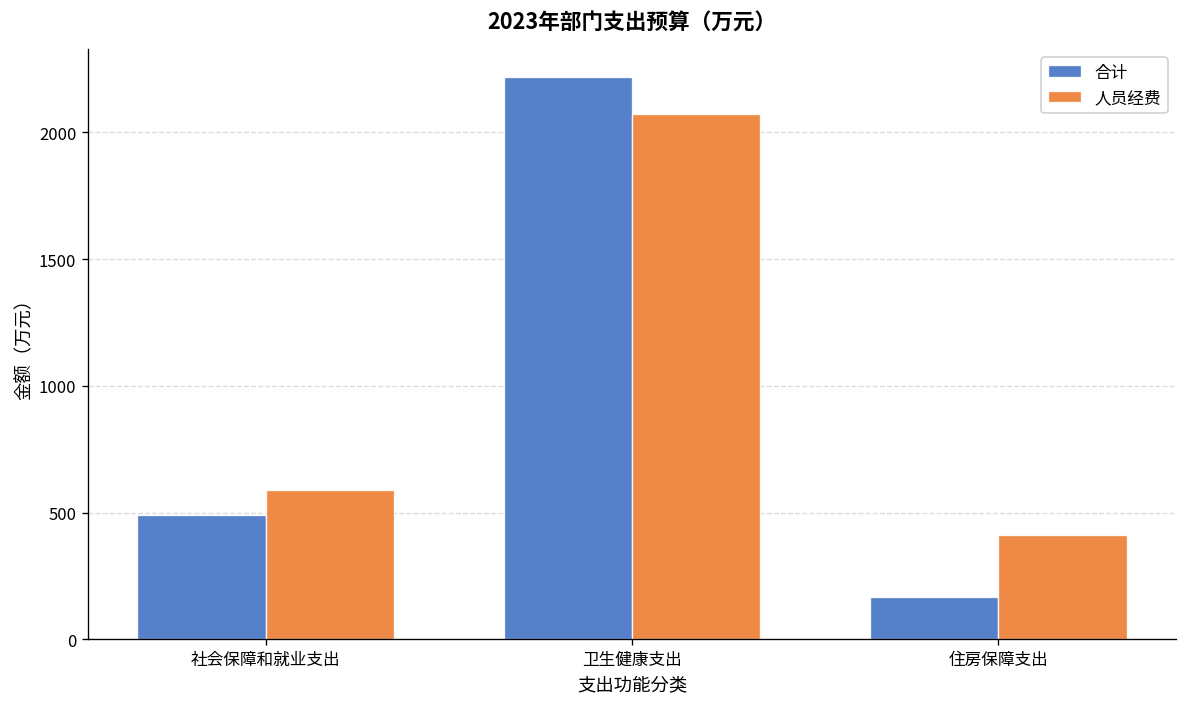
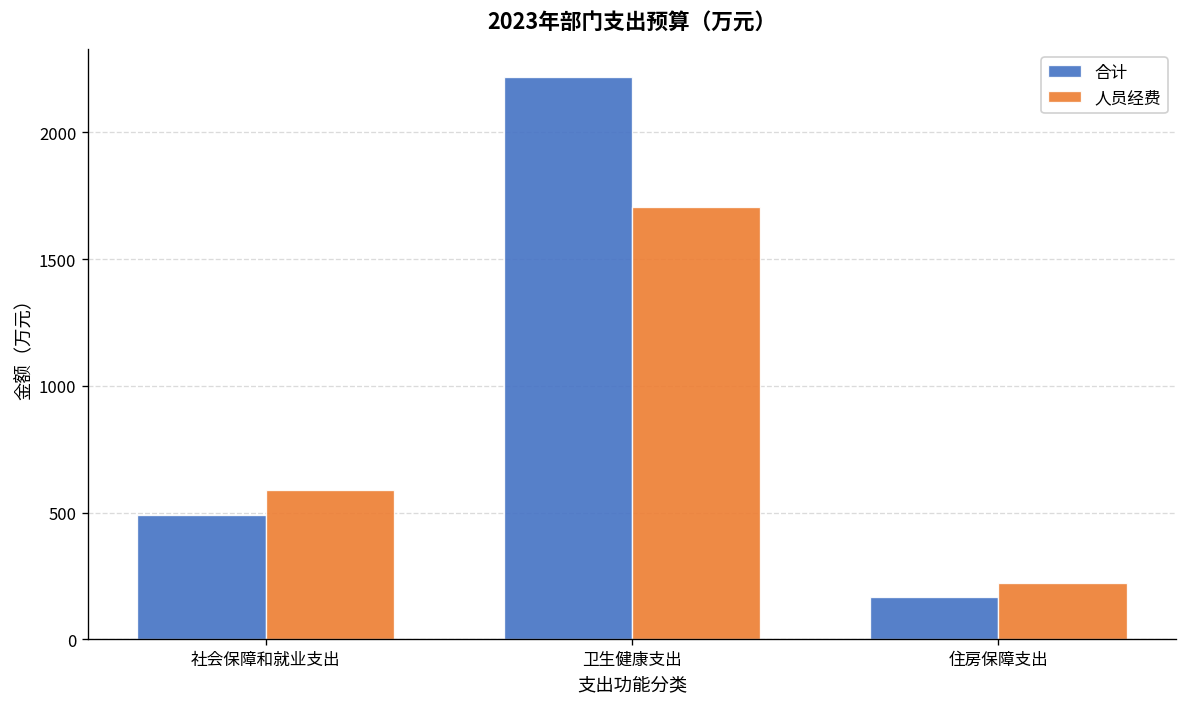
  {
    "合计": {
      "社会保障和就业支出": 490,
      "卫生健康支出": 2220,
      "住房保障支出": 170
    },
    "人员经费": {
      "社会保障和就业支出": 590,
-     "卫生健康支出": 2070,
-     "住房保障支出": 410
+     "卫生健康支出": 1700,
+     "住房保障支出": 220
    }
  }
